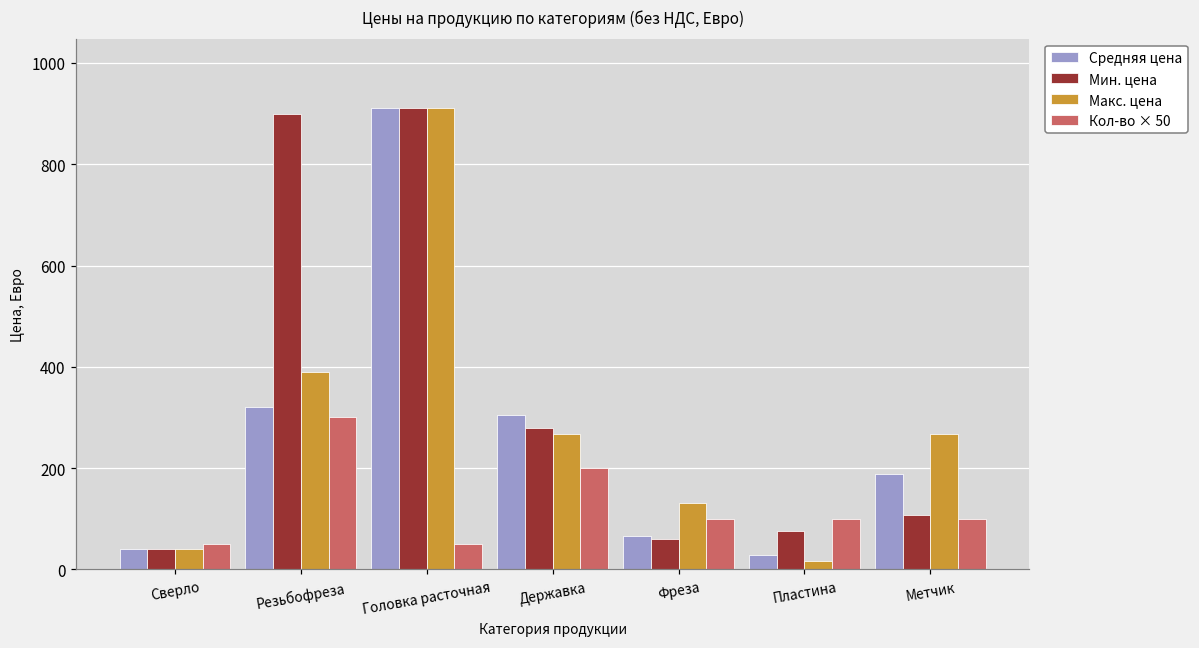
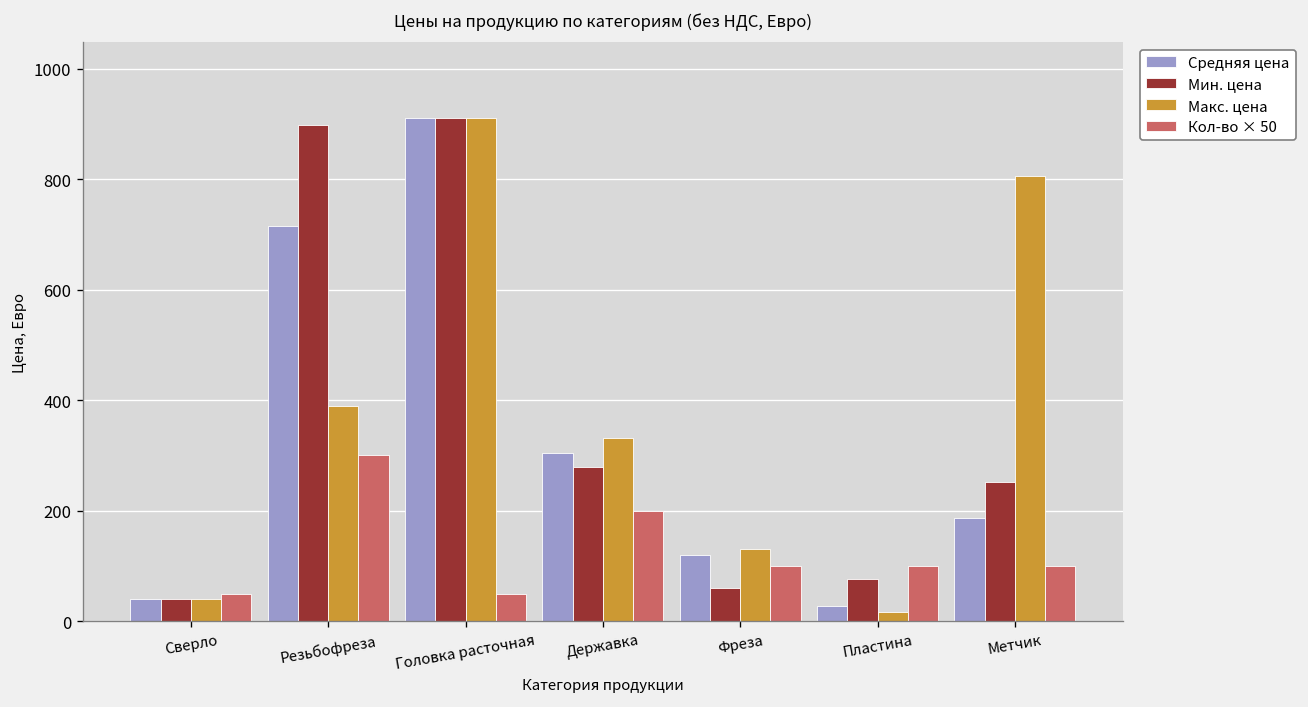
  {
    "Средняя цена": {
      "Сверло": 40,
-     "Резьбофреза": 320,
+     "Резьбофреза": 710,
      "Головка расточная": 910,
      "Державка": 300,
-     "Фреза": 70,
+     "Фреза": 120,
      "Пластина": 30,
      "Метчик": 190
    },
    "Мин. цена": {
      "Сверло": 40,
      "Резьбофреза": 900,
      "Головка расточная": 910,
      "Державка": 280,
      "Фреза": 60,
      "Пластина": 80,
-     "Метчик": 110
+     "Метчик": 250
    },
    "Макс. цена": {
      "Сверло": 40,
      "Резьбофреза": 390,
      "Головка расточная": 910,
-     "Державка": 270,
+     "Державка": 330,
      "Фреза": 130,
      "Пластина": 20,
-     "Метчик": 270
+     "Метчик": 810
    },
    "Кол-во × 50": {
      "Сверло": 50,
      "Резьбофреза": 300,
      "Головка расточная": 50,
      "Державка": 200,
      "Фреза": 100,
      "Пластина": 100,
      "Метчик": 100
    }
  }
